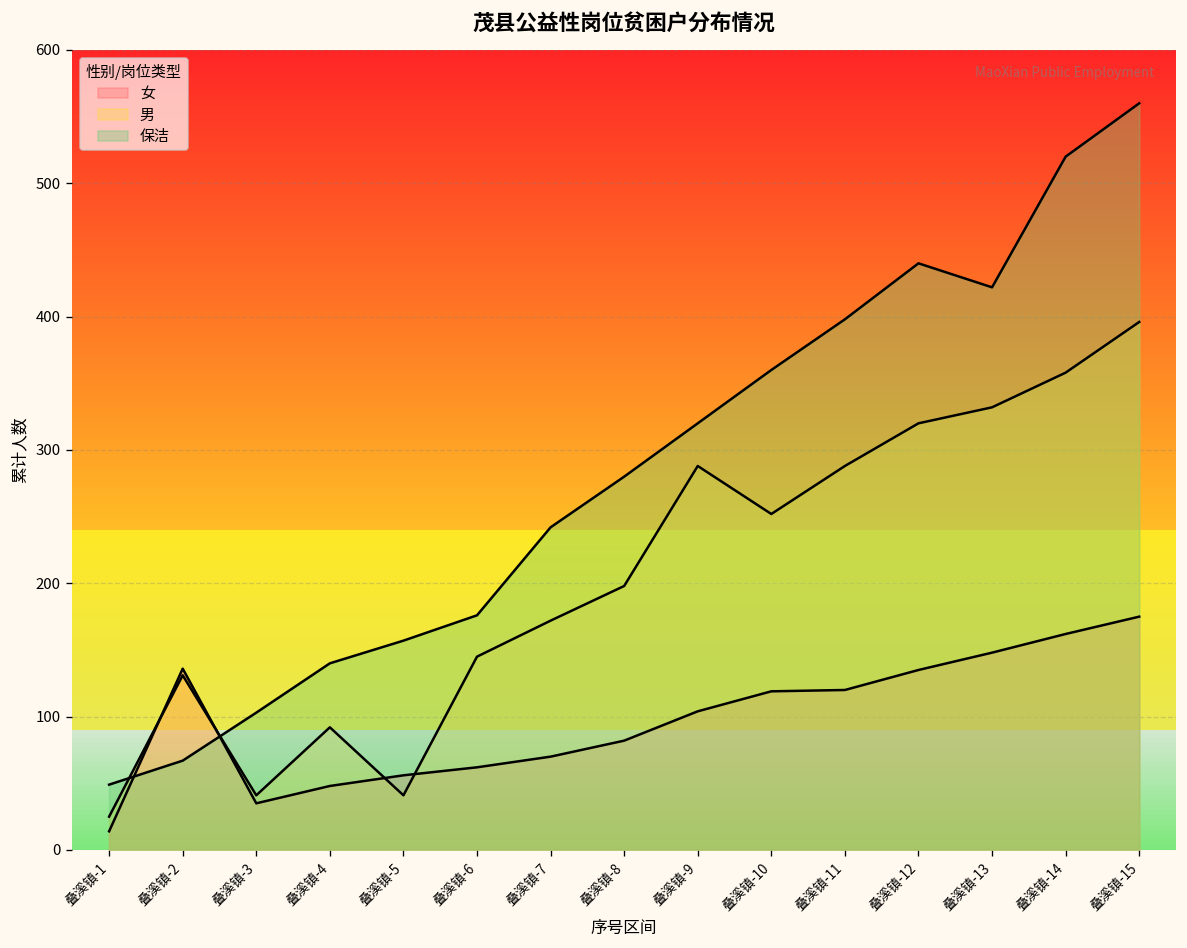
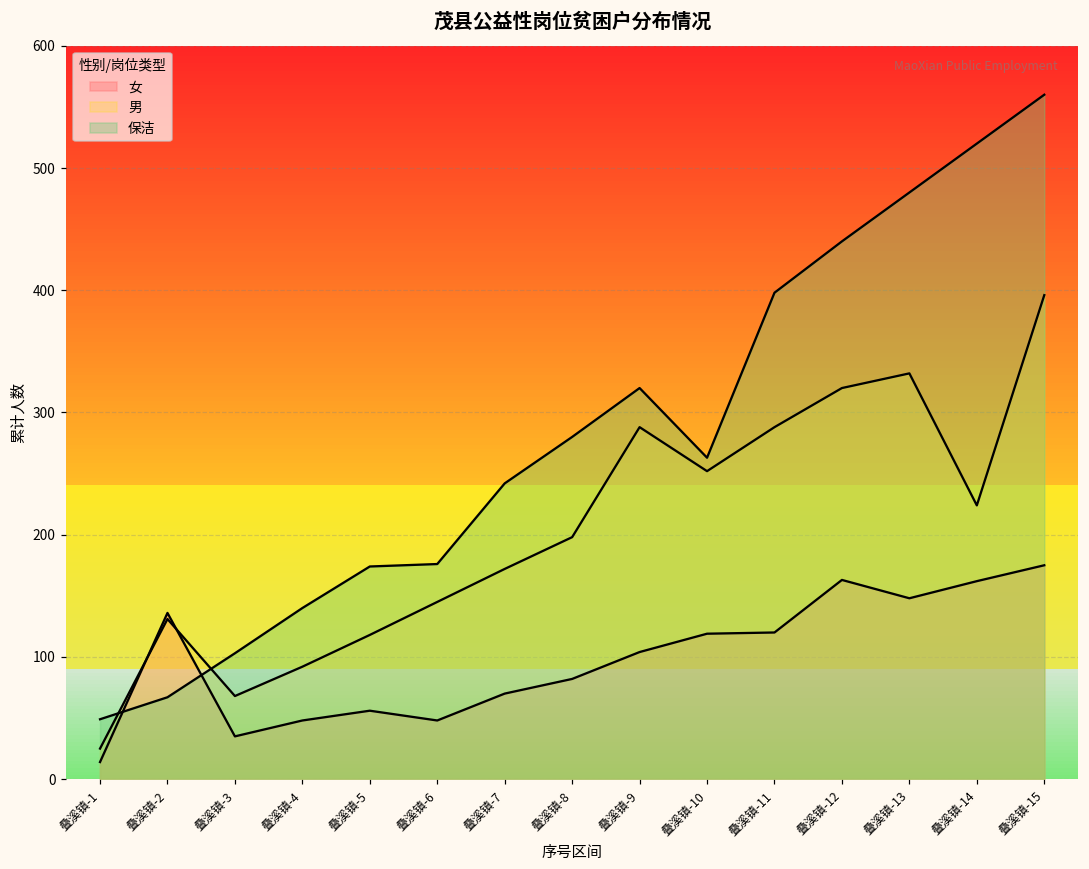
  {
    "女": {
      "叠溪镇-1": 14,
      "叠溪镇-2": 136,
      "叠溪镇-3": 35,
      "叠溪镇-4": 48,
      "叠溪镇-5": 56,
-     "叠溪镇-6": 62,
+     "叠溪镇-6": 48,
      "叠溪镇-7": 70,
      "叠溪镇-8": 82,
      "叠溪镇-9": 104,
      "叠溪镇-10": 119,
      "叠溪镇-11": 120,
-     "叠溪镇-12": 135,
+     "叠溪镇-12": 163,
      "叠溪镇-13": 148,
      "叠溪镇-14": 162,
      "叠溪镇-15": 175
    },
    "男": {
      "叠溪镇-1": 25,
      "叠溪镇-2": 131,
-     "叠溪镇-3": 41,
+     "叠溪镇-3": 68,
      "叠溪镇-4": 92,
-     "叠溪镇-5": 41,
+     "叠溪镇-5": 118,
      "叠溪镇-6": 145,
      "叠溪镇-7": 172,
      "叠溪镇-8": 198,
      "叠溪镇-9": 288,
      "叠溪镇-10": 252,
      "叠溪镇-11": 288,
      "叠溪镇-12": 320,
      "叠溪镇-13": 332,
-     "叠溪镇-14": 358,
+     "叠溪镇-14": 224,
      "叠溪镇-15": 396
    },
    "保洁": {
      "叠溪镇-1": 49,
      "叠溪镇-2": 67,
      "叠溪镇-3": 103,
      "叠溪镇-4": 140,
-     "叠溪镇-5": 157,
+     "叠溪镇-5": 174,
      "叠溪镇-6": 176,
      "叠溪镇-7": 242,
      "叠溪镇-8": 280,
      "叠溪镇-9": 320,
-     "叠溪镇-10": 360,
+     "叠溪镇-10": 263,
      "叠溪镇-11": 398,
      "叠溪镇-12": 440,
-     "叠溪镇-13": 422,
+     "叠溪镇-13": 480,
      "叠溪镇-14": 520,
      "叠溪镇-15": 560
    }
  }
